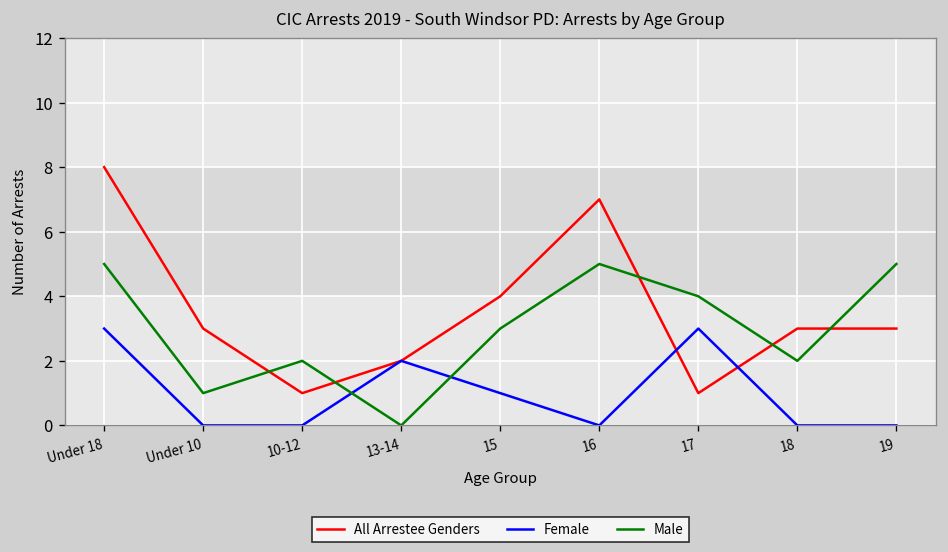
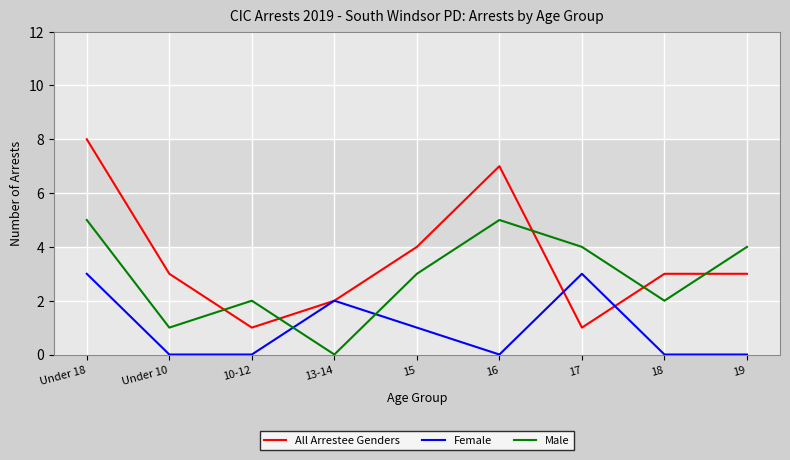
  {
    "All Arrestee Genders": {
      "Under 18": 8,
      "Under 10": 3,
      "10-12": 1,
      "15": 4,
      "16": 7,
      "17": 1,
      "18": 3,
      "19": 3
    },
    "Female": {
      "Under 18": 3,
      "Under 10": 0,
      "10-12": 0,
      "15": 1,
      "16": 0,
      "17": 3,
      "18": 0,
      "19": 0
    },
    "Male": {
      "Under 18": 5,
      "Under 10": 1,
      "10-12": 2,
      "13-14": 0,
      "15": 3,
      "16": 5,
      "17": 4,
      "18": 2,
-     "19": 5
+     "19": 4
    }
  }
